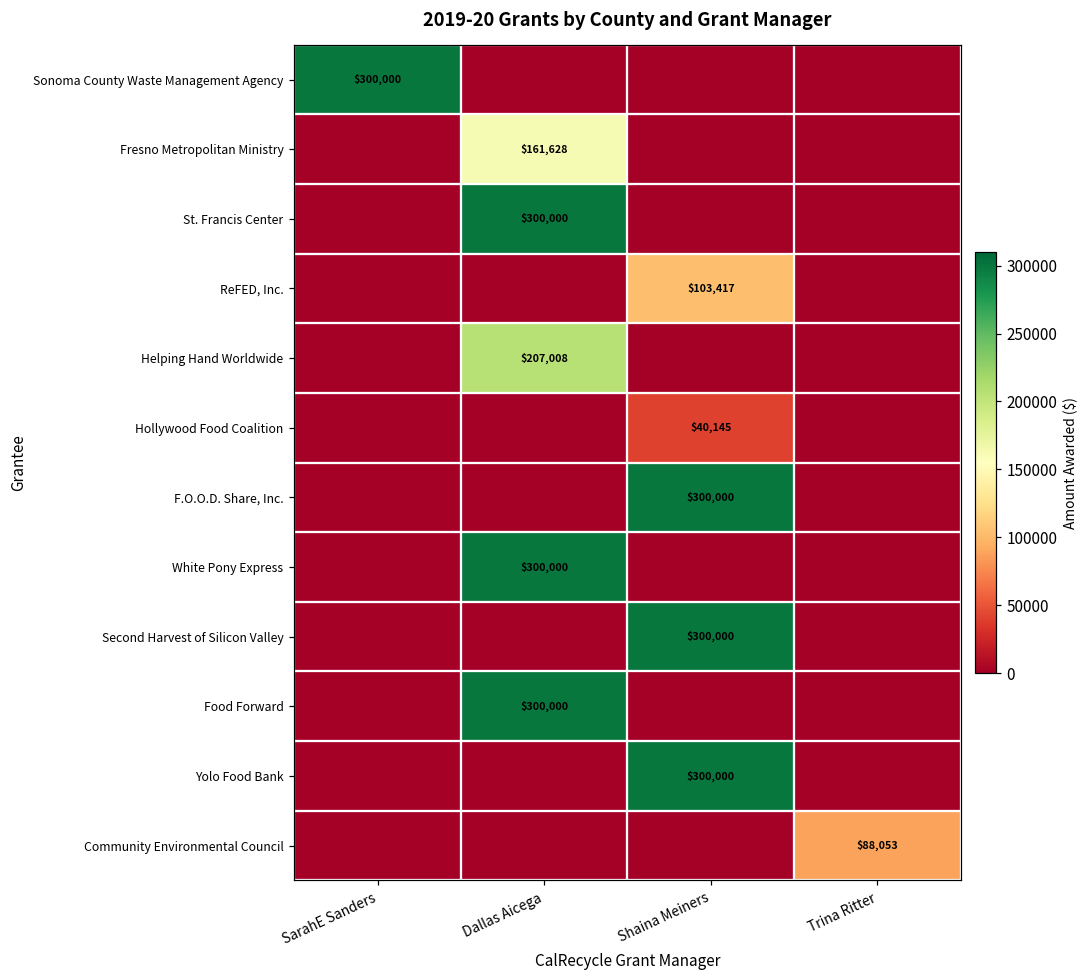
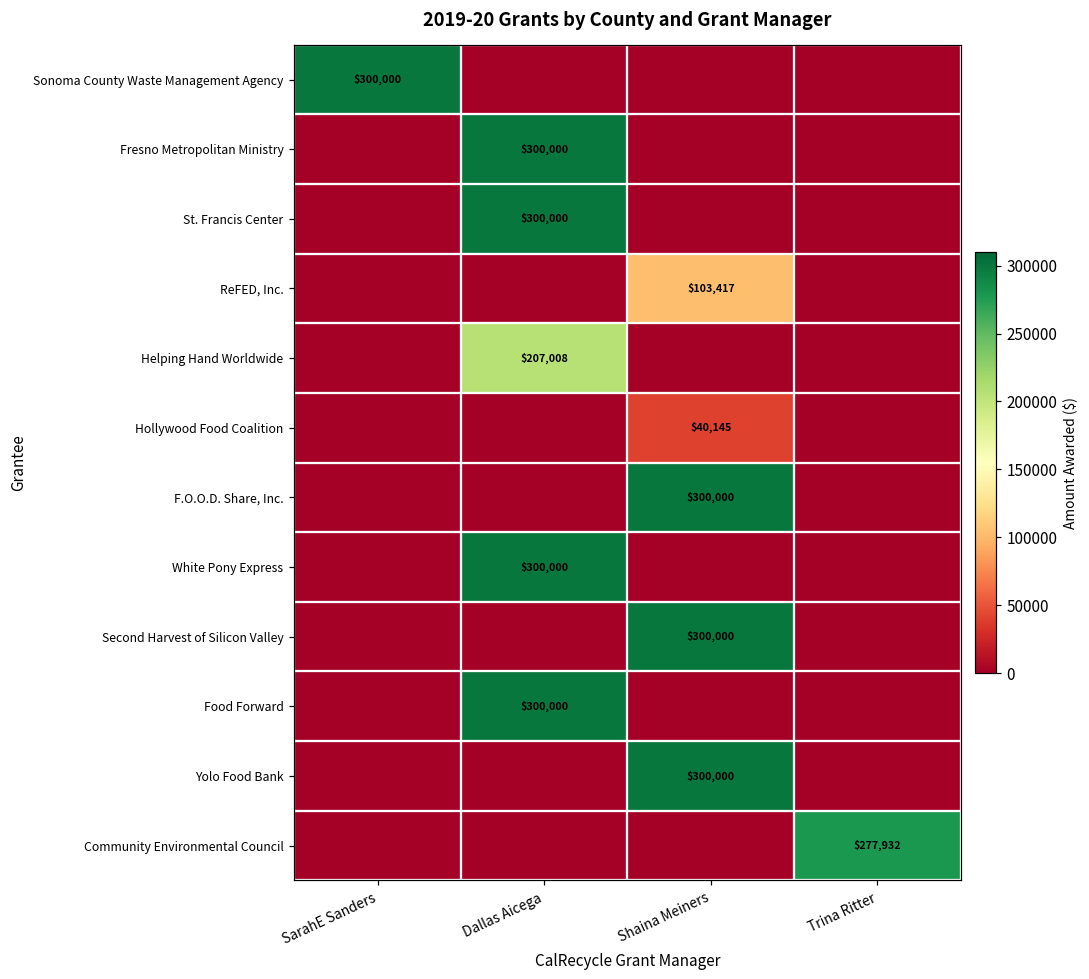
  {
    "Sonoma County Waste Management Agency": {
      "SarahE Sanders": "$300,000"
    },
    "Fresno Metropolitan Ministry": {
-     "Dallas Aicega": "$161,628"
+     "Dallas Aicega": "$300,000"
    },
    "St. Francis Center": {
      "Dallas Aicega": "$300,000"
    },
    "ReFED, Inc.": {
      "Shaina Meiners": "$103,417"
    },
    "Helping Hand Worldwide": {
      "Dallas Aicega": "$207,008"
    },
    "Hollywood Food Coalition": {
      "Shaina Meiners": "$40,145"
    },
    "F.O.O.D. Share, Inc.": {
      "Shaina Meiners": "$300,000"
    },
    "White Pony Express": {
      "Dallas Aicega": "$300,000"
    },
    "Second Harvest of Silicon Valley": {
      "Shaina Meiners": "$300,000"
    },
    "Food Forward": {
      "Dallas Aicega": "$300,000"
    },
    "Yolo Food Bank": {
      "Shaina Meiners": "$300,000"
    },
    "Community Environmental Council": {
-     "Trina Ritter": "$88,053"
+     "Trina Ritter": "$277,932"
    }
  }
